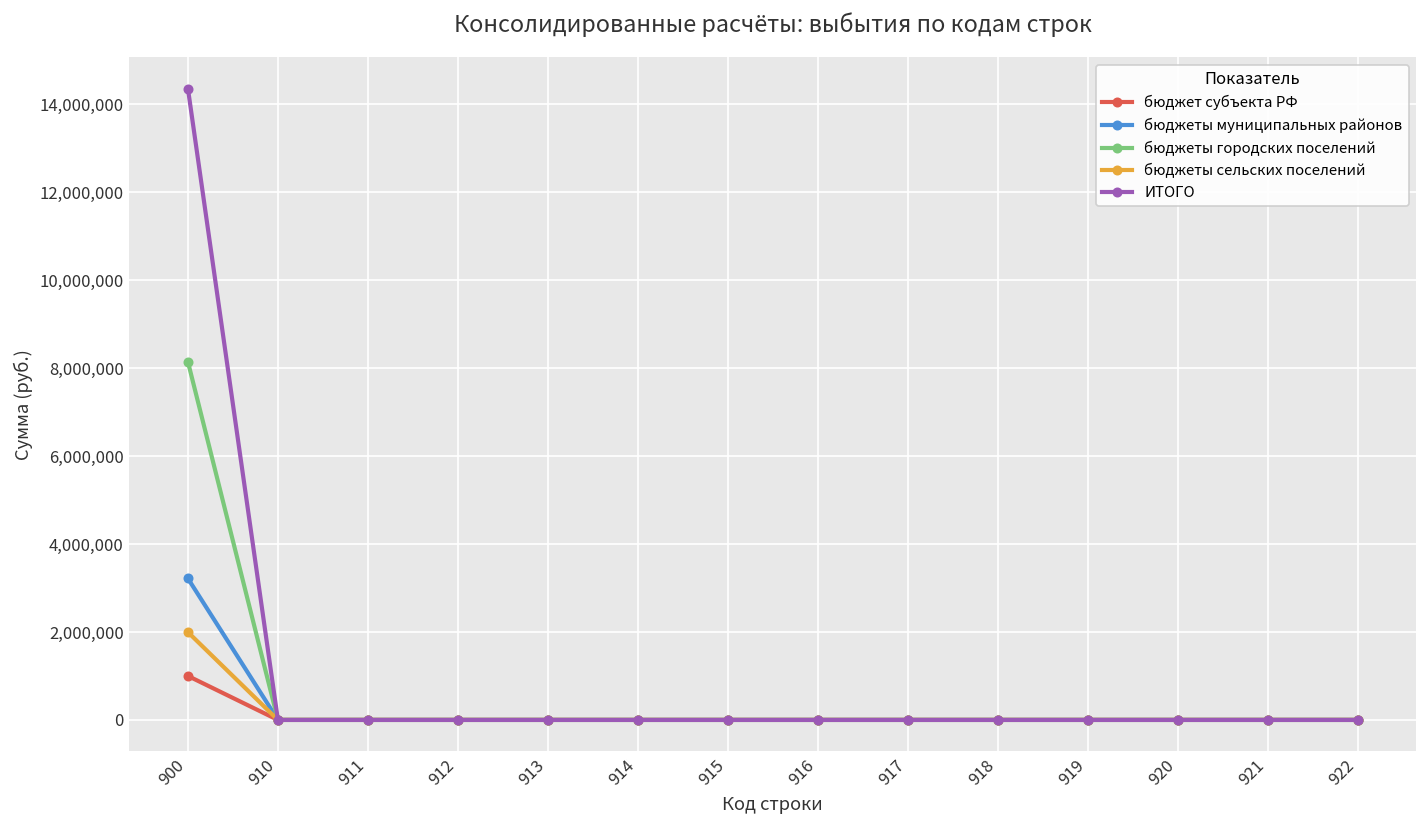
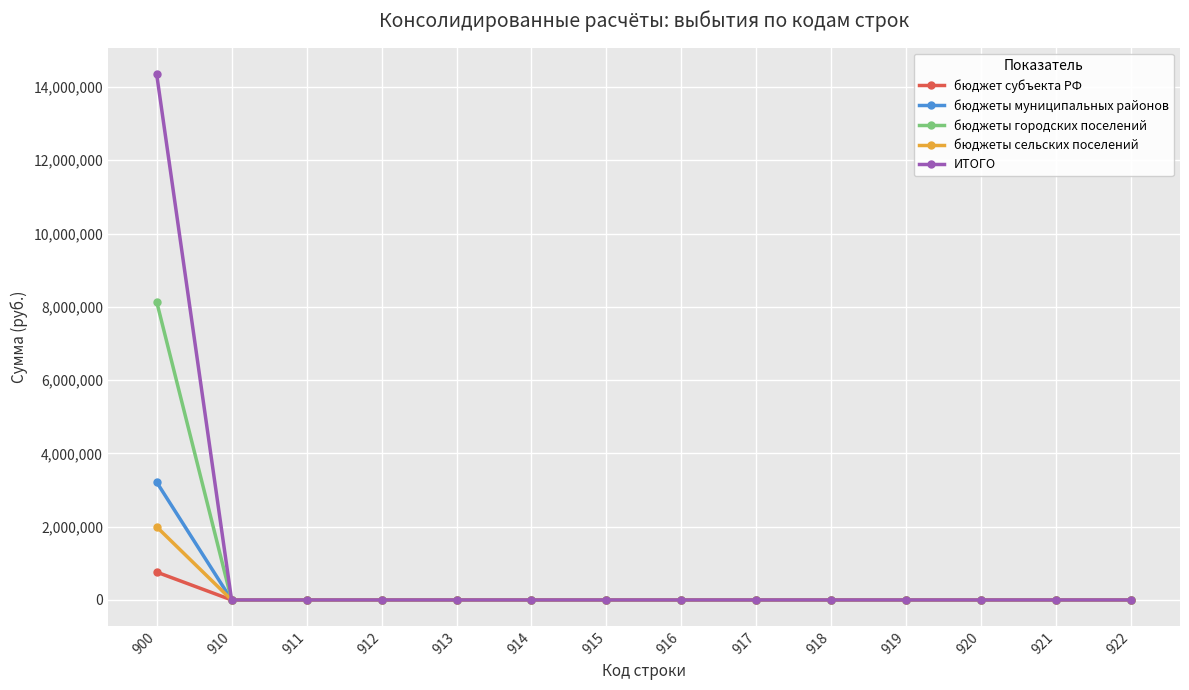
  {
    "бюджет субъекта РФ": {
-     "900": "1,000,000"
+     "900": "800,000"
    },
    "бюджеты муниципальных районов": {
      "900": "3,200,000"
    },
    "бюджеты городских поселений": {
      "900": "8,100,000"
    },
    "бюджеты сельских поселений": {
      "900": "2,000,000"
    },
    "ИТОГО": {
      "900": "14,400,000"
    }
  }
